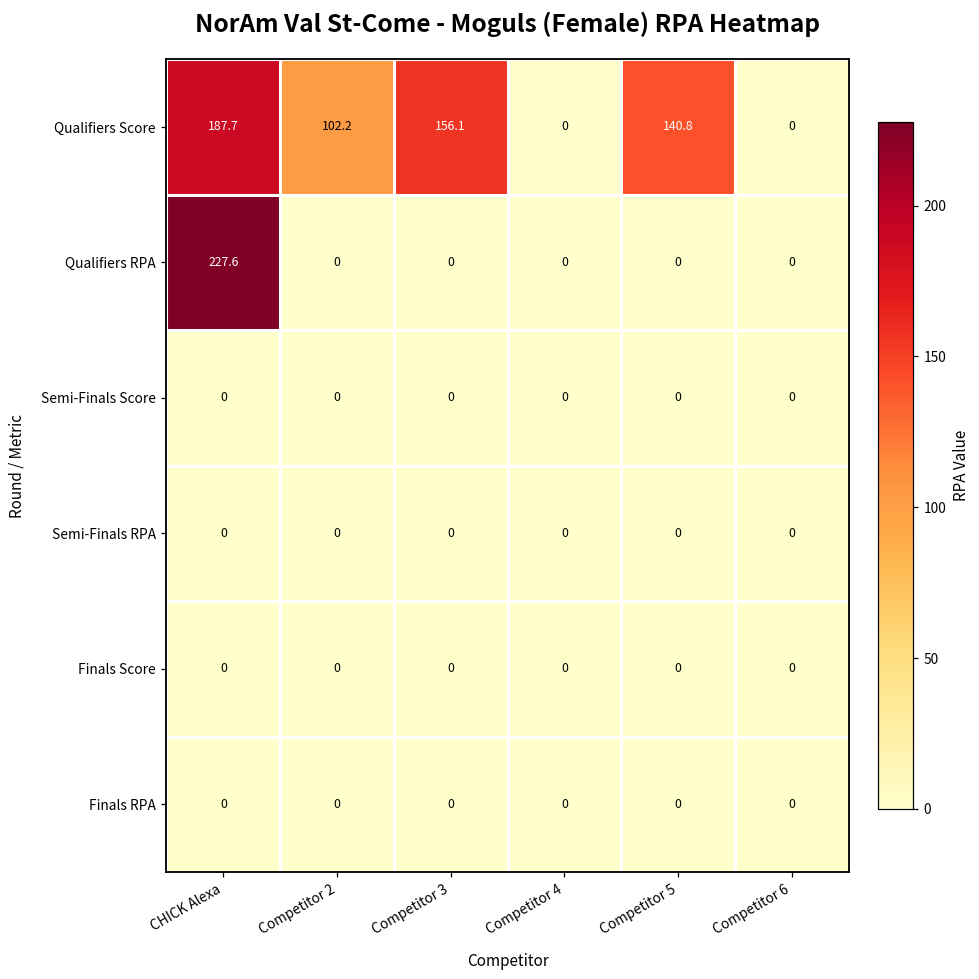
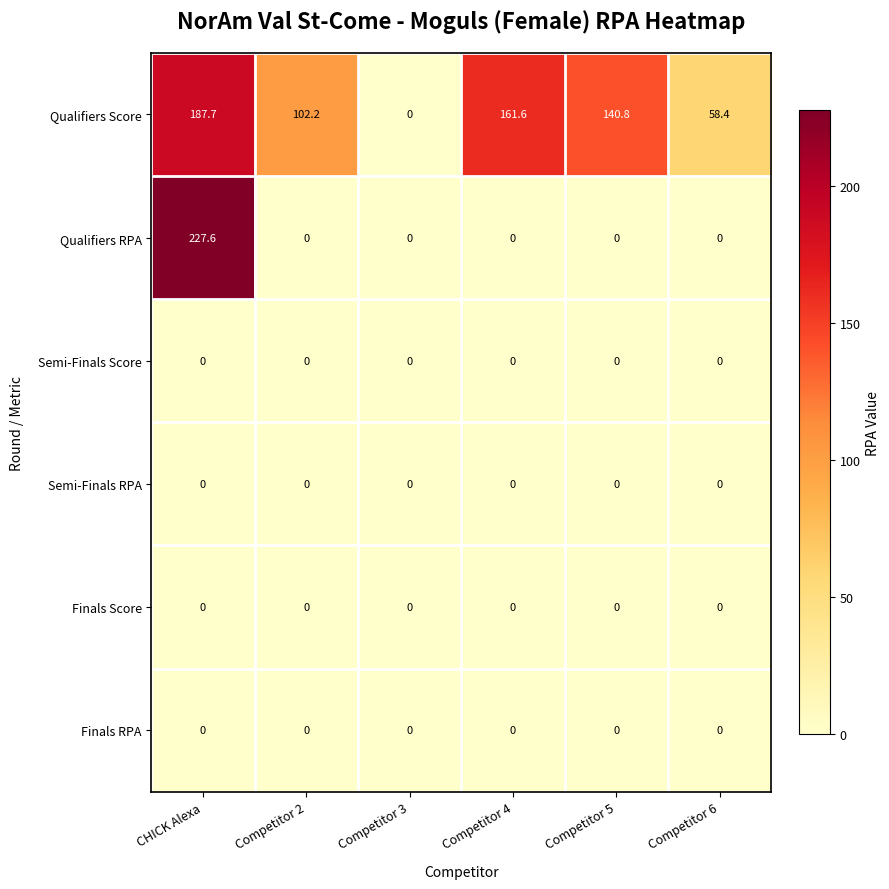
  {
    "Qualifiers Score": {
      "CHICK Alexa": 187.7,
      "Competitor 2": 102.2,
-     "Competitor 3": 156.1,
-     "Competitor 4": 0,
+     "Competitor 3": 0,
+     "Competitor 4": 161.6,
      "Competitor 5": 140.8,
-     "Competitor 6": 0
+     "Competitor 6": 58.4
    },
    "Qualifiers RPA": {
      "CHICK Alexa": 227.6,
      "Competitor 2": 0,
      "Competitor 3": 0,
      "Competitor 4": 0,
      "Competitor 5": 0,
      "Competitor 6": 0
    },
    "Semi-Finals Score": {
      "CHICK Alexa": 0,
      "Competitor 2": 0,
      "Competitor 3": 0,
      "Competitor 4": 0,
      "Competitor 5": 0,
      "Competitor 6": 0
    },
    "Semi-Finals RPA": {
      "CHICK Alexa": 0,
      "Competitor 2": 0,
      "Competitor 3": 0,
      "Competitor 4": 0,
      "Competitor 5": 0,
      "Competitor 6": 0
    },
    "Finals Score": {
      "CHICK Alexa": 0,
      "Competitor 2": 0,
      "Competitor 3": 0,
      "Competitor 4": 0,
      "Competitor 5": 0,
      "Competitor 6": 0
    },
    "Finals RPA": {
      "CHICK Alexa": 0,
      "Competitor 2": 0,
      "Competitor 3": 0,
      "Competitor 4": 0,
      "Competitor 5": 0,
      "Competitor 6": 0
    }
  }
